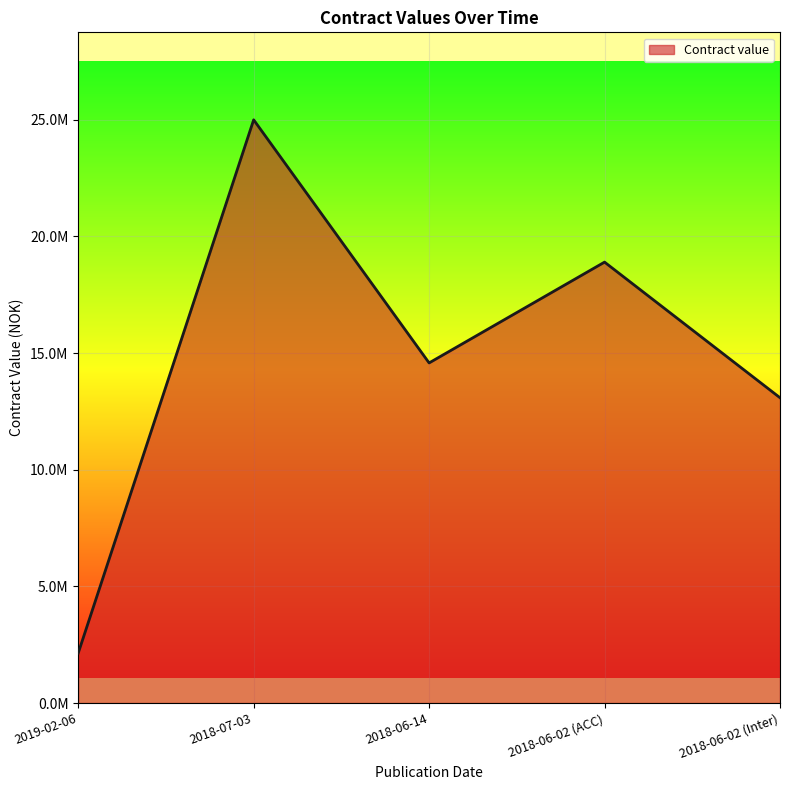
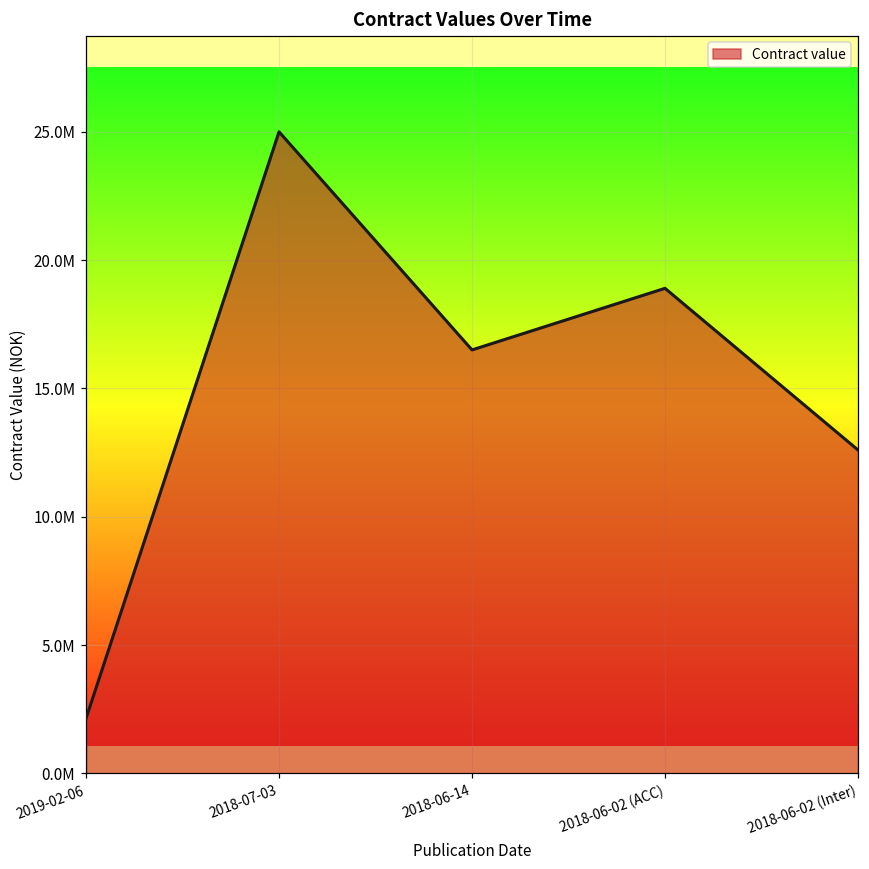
  {
    "2019-02-06": 2100000,
    "2018-07-03": 25000000,
-   "2018-06-14": 14600000,
+   "2018-06-14": 16500000,
    "2018-06-02 (ACC)": 18900000,
-   "2018-06-02 (Inter)": 13100000
+   "2018-06-02 (Inter)": 12600000
  }
